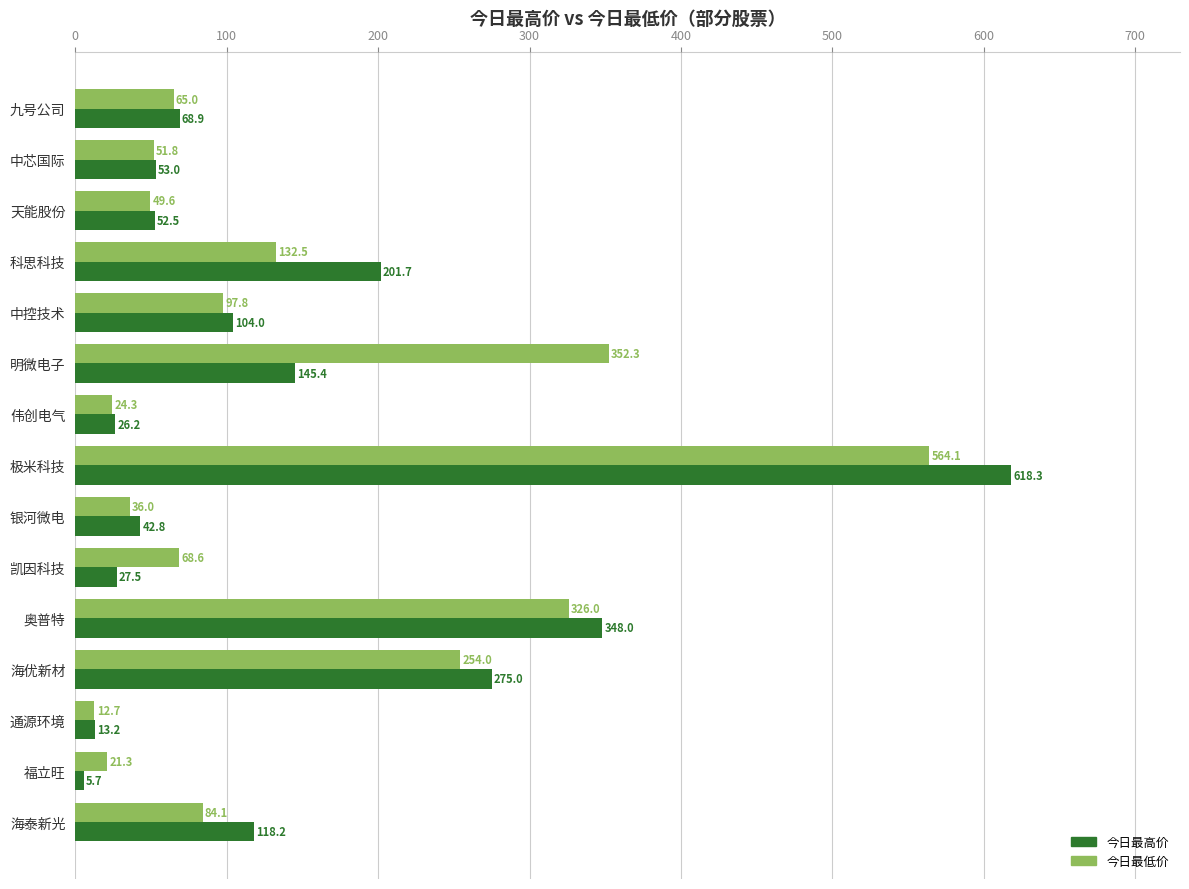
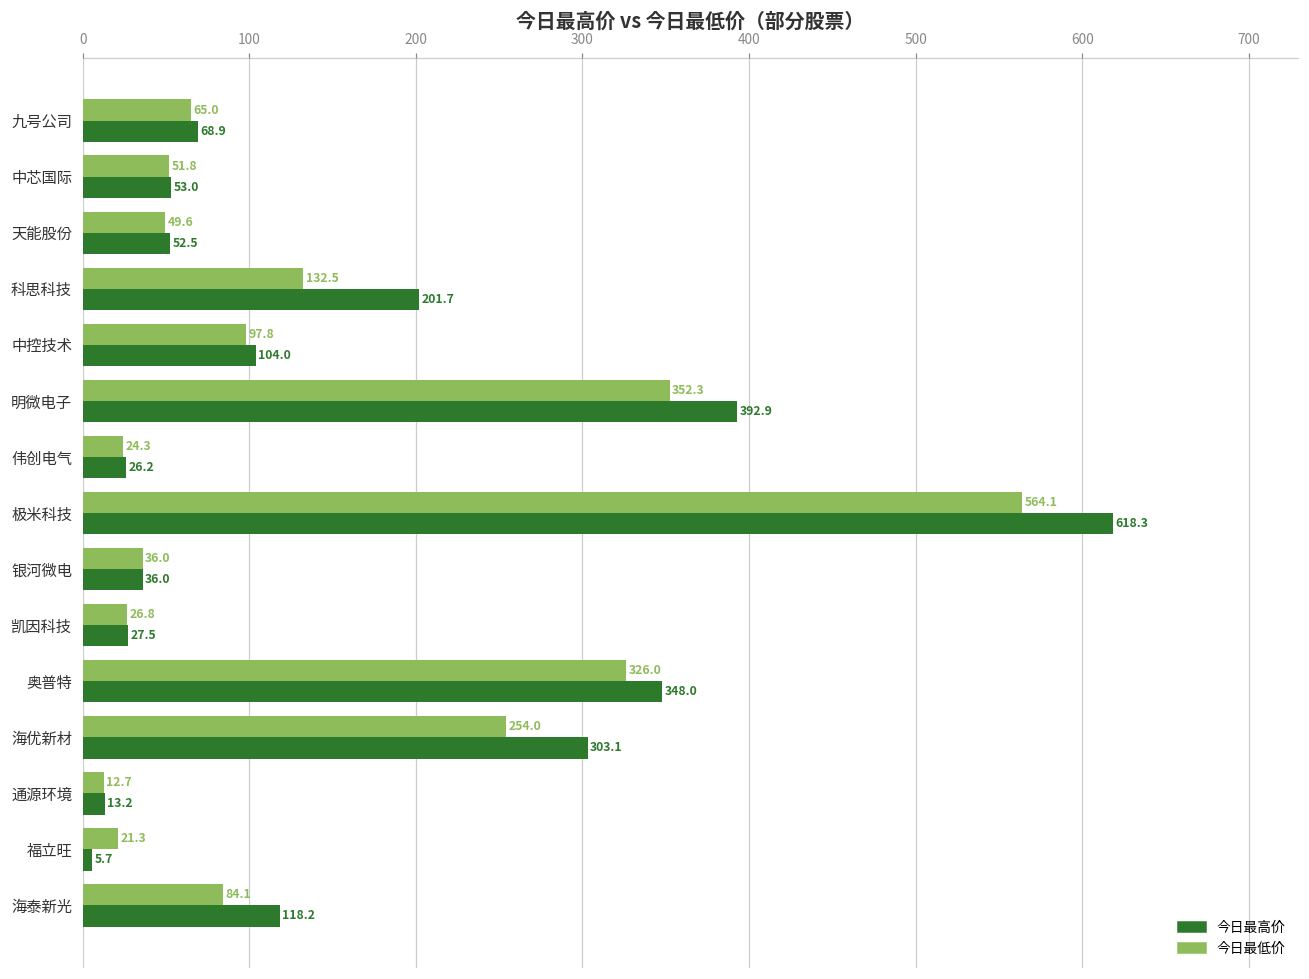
  {
    "今日最高价": {
      "九号公司": 68.9,
      "中芯国际": 53.0,
      "天能股份": 52.5,
      "科思科技": 201.7,
      "中控技术": 104.0,
-     "明微电子": 145.4,
+     "明微电子": 392.9,
      "伟创电气": 26.2,
      "极米科技": 618.3,
-     "银河微电": 42.8,
+     "银河微电": 36.0,
      "凯因科技": 27.5,
      "奥普特": 348.0,
-     "海优新材": 275.0,
+     "海优新材": 303.1,
      "通源环境": 13.2,
      "福立旺": 5.7,
      "海泰新光": 118.2
    },
    "今日最低价": {
      "九号公司": 65.0,
      "中芯国际": 51.8,
      "天能股份": 49.6,
      "科思科技": 132.5,
      "中控技术": 97.8,
      "明微电子": 352.3,
      "伟创电气": 24.3,
      "极米科技": 564.1,
      "银河微电": 36.0,
-     "凯因科技": 68.6,
+     "凯因科技": 26.8,
      "奥普特": 326.0,
      "海优新材": 254.0,
      "通源环境": 12.7,
      "福立旺": 21.3,
      "海泰新光": 84.1
    }
  }
